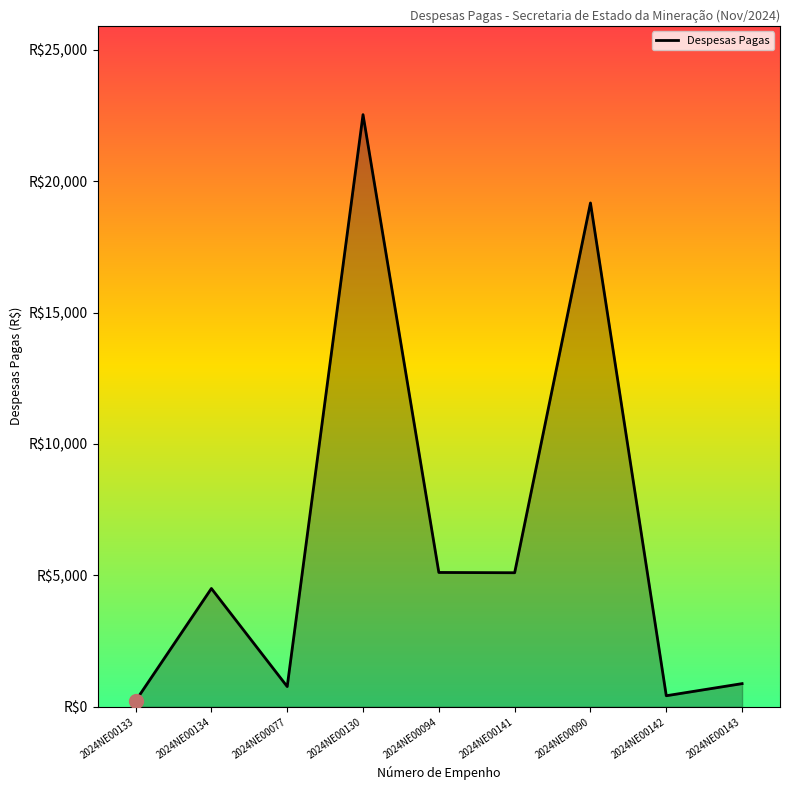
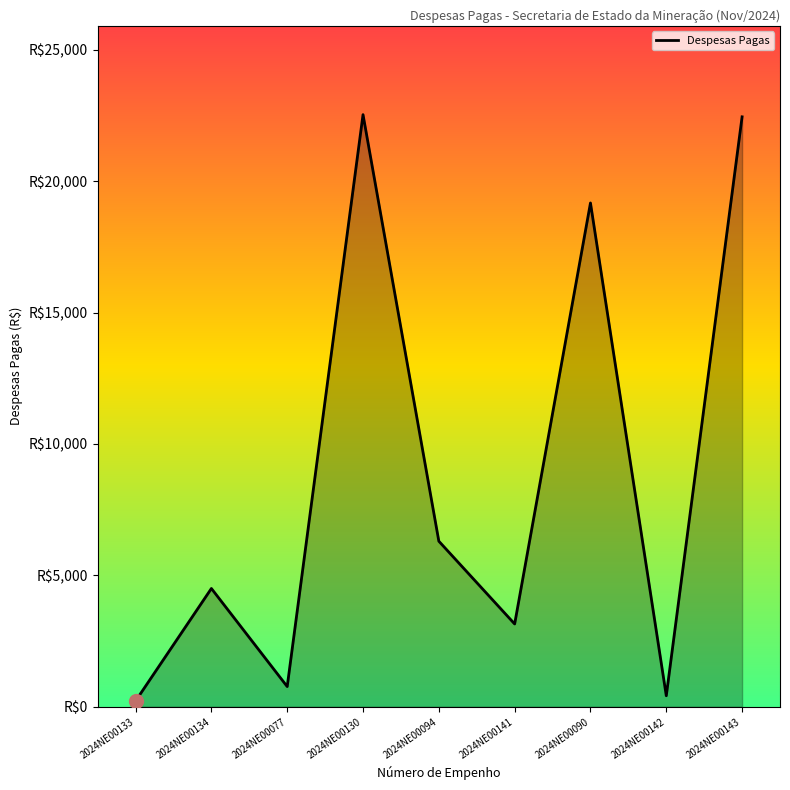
  {
    "Despesas Pagas": {
      "2024NE00134": "R$4,500",
      "2024NE00077": "R$800",
      "2024NE00130": "R$22,500",
-     "2024NE00094": "R$5,100",
-     "2024NE00141": "R$5,100",
+     "2024NE00094": "R$6,300",
+     "2024NE00141": "R$3,200",
      "2024NE00090": "R$19,200",
      "2024NE00142": "R$400",
-     "2024NE00143": "R$900"
+     "2024NE00143": "R$22,400"
    }
  }
